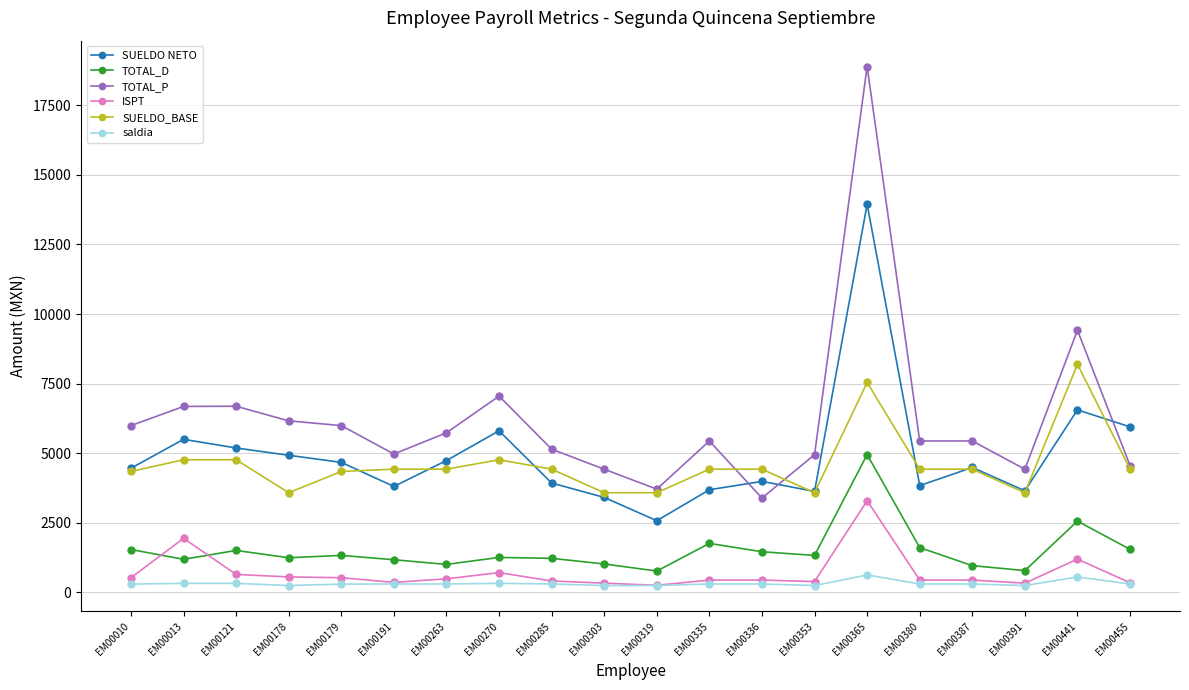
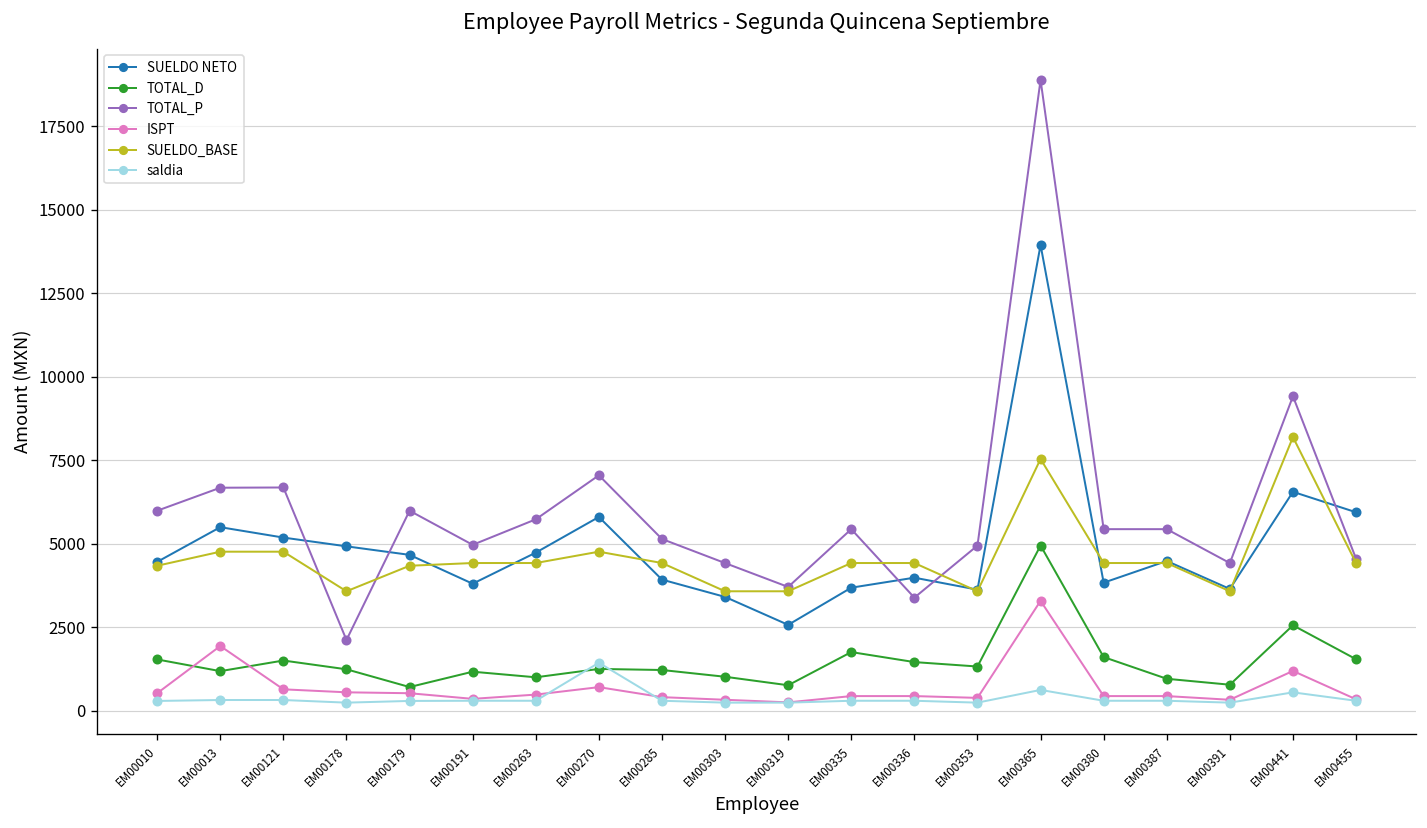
  {
    "SUELDO NETO": {
      "EM00010": 4500,
      "EM00013": 5500,
      "EM00121": 5200,
      "EM00178": 4900,
      "EM00179": 4700,
      "EM00191": 3800,
      "EM00263": 4700,
      "EM00270": 5800,
      "EM00285": 3900,
      "EM00303": 3400,
      "EM00319": 2600,
      "EM00335": 3700,
      "EM00336": 4000,
      "EM00365": 13900,
      "EM00380": 3800,
      "EM00441": 6600,
      "EM00455": 5900
    },
    "TOTAL_D": {
      "EM00010": 1500,
      "EM00013": 1200,
      "EM00121": 1500,
      "EM00178": 1200,
-     "EM00179": 1300,
+     "EM00179": 700,
      "EM00191": 1200,
      "EM00263": 1000,
      "EM00270": 1200,
      "EM00285": 1200,
      "EM00303": 1000,
      "EM00319": 800,
      "EM00335": 1800,
      "EM00336": 1500,
      "EM00353": 1300,
      "EM00365": 4900,
      "EM00380": 1600,
      "EM00387": 1000,
      "EM00391": 800,
      "EM00441": 2600,
      "EM00455": 1500
    },
    "TOTAL_P": {
      "EM00010": 6000,
      "EM00013": 6700,
      "EM00121": 6700,
-     "EM00178": 6200,
+     "EM00178": 2100,
      "EM00179": 6000,
      "EM00191": 5000,
      "EM00263": 5700,
      "EM00270": 7000,
      "EM00285": 5100,
      "EM00303": 4400,
      "EM00319": 3700,
      "EM00335": 5400,
      "EM00336": 3400,
      "EM00353": 4900,
      "EM00365": 18900,
      "EM00380": 5400,
      "EM00387": 5400,
      "EM00391": 4400,
      "EM00441": 9400,
      "EM00455": 4600
    },
    "ISPT": {
      "EM00010": 500,
      "EM00013": 1900,
      "EM00121": 600,
      "EM00178": 500,
      "EM00179": 500,
      "EM00263": 500,
      "EM00270": 700,
      "EM00285": 400,
      "EM00335": 400,
      "EM00336": 400,
      "EM00353": 400,
      "EM00365": 3300,
      "EM00380": 400,
      "EM00387": 400,
      "EM00441": 1200
    },
    "SUELDO_BASE": {
      "EM00010": 4300,
      "EM00013": 4800,
      "EM00121": 4800,
      "EM00178": 3600,
      "EM00179": 4300,
      "EM00191": 4400,
      "EM00263": 4400,
      "EM00270": 4800,
      "EM00285": 4400,
      "EM00303": 3600,
      "EM00319": 3600,
      "EM00335": 4400,
      "EM00336": 4400,
      "EM00365": 7500,
      "EM00380": 4400,
      "EM00441": 8200,
      "EM00455": 4400
    },
    "saldia": {
      "EM00010": 300,
      "EM00013": 300,
      "EM00121": 300,
      "EM00178": 200,
      "EM00179": 300,
      "EM00263": 300,
-     "EM00270": 300,
+     "EM00270": 1400,
      "EM00285": 300,
      "EM00335": 300,
      "EM00336": 300,
      "EM00353": 200,
      "EM00365": 600,
      "EM00380": 300,
      "EM00387": 300,
      "EM00441": 500
    }
  }
